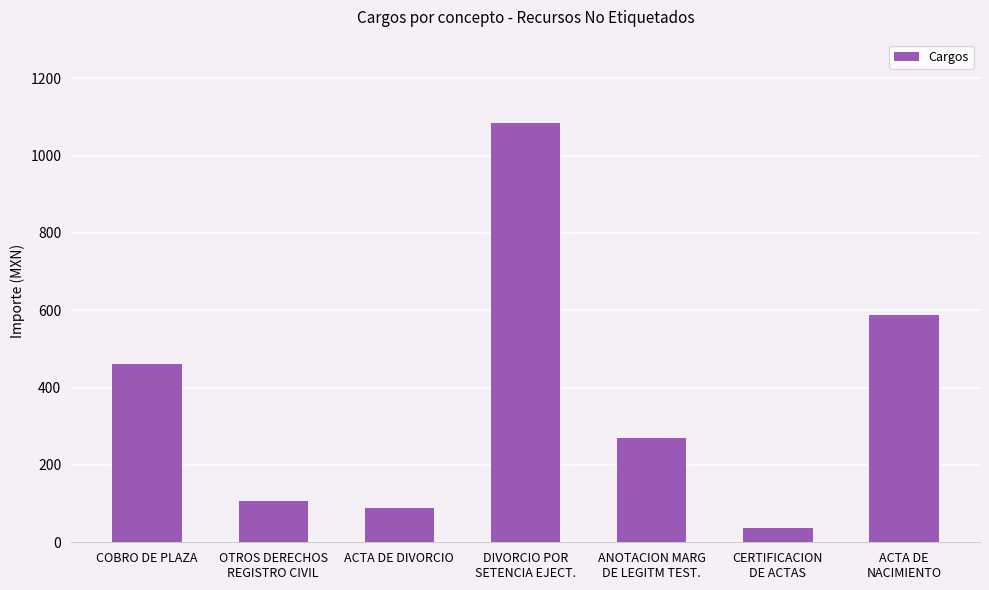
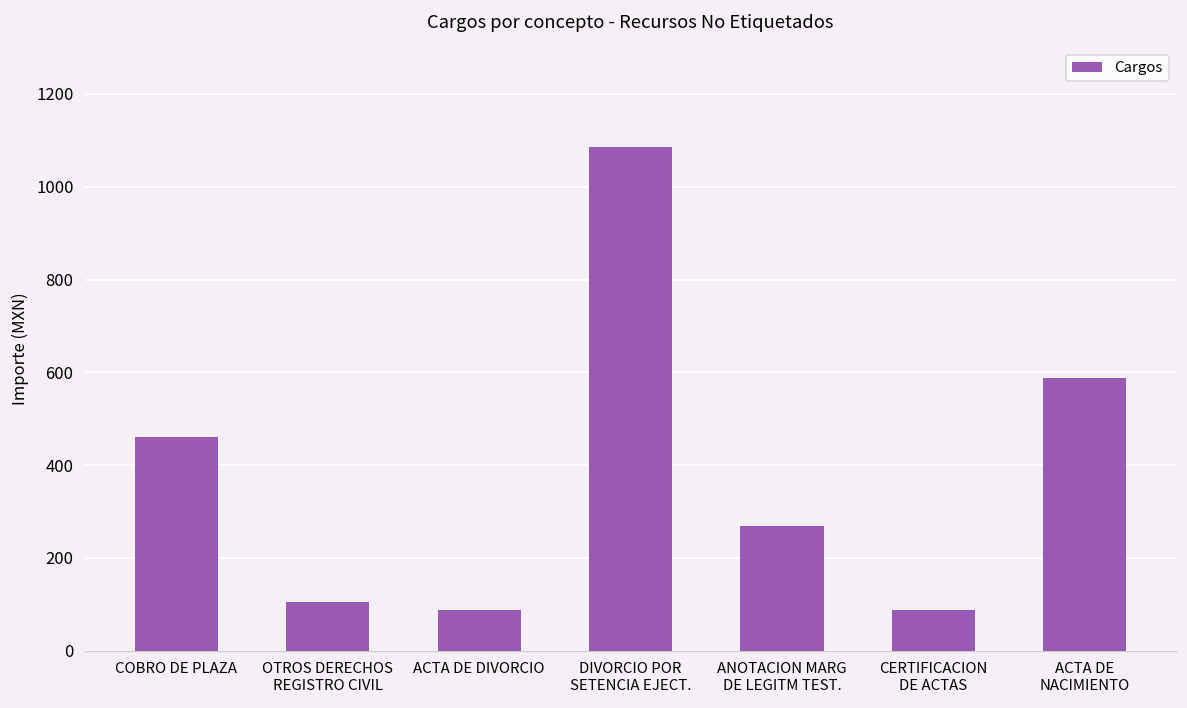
  {
    "COBRO DE PLAZA": 460,
    "OTROS DERECHOS REGISTRO CIVIL": 110,
    "ACTA DE DIVORCIO": 90,
    "DIVORCIO POR SETENCIA EJECT.": 1090,
    "ANOTACION MARG DE LEGITM TEST.": 270,
-   "CERTIFICACION DE ACTAS": 40,
+   "CERTIFICACION DE ACTAS": 90,
    "ACTA DE NACIMIENTO": 590
  }
